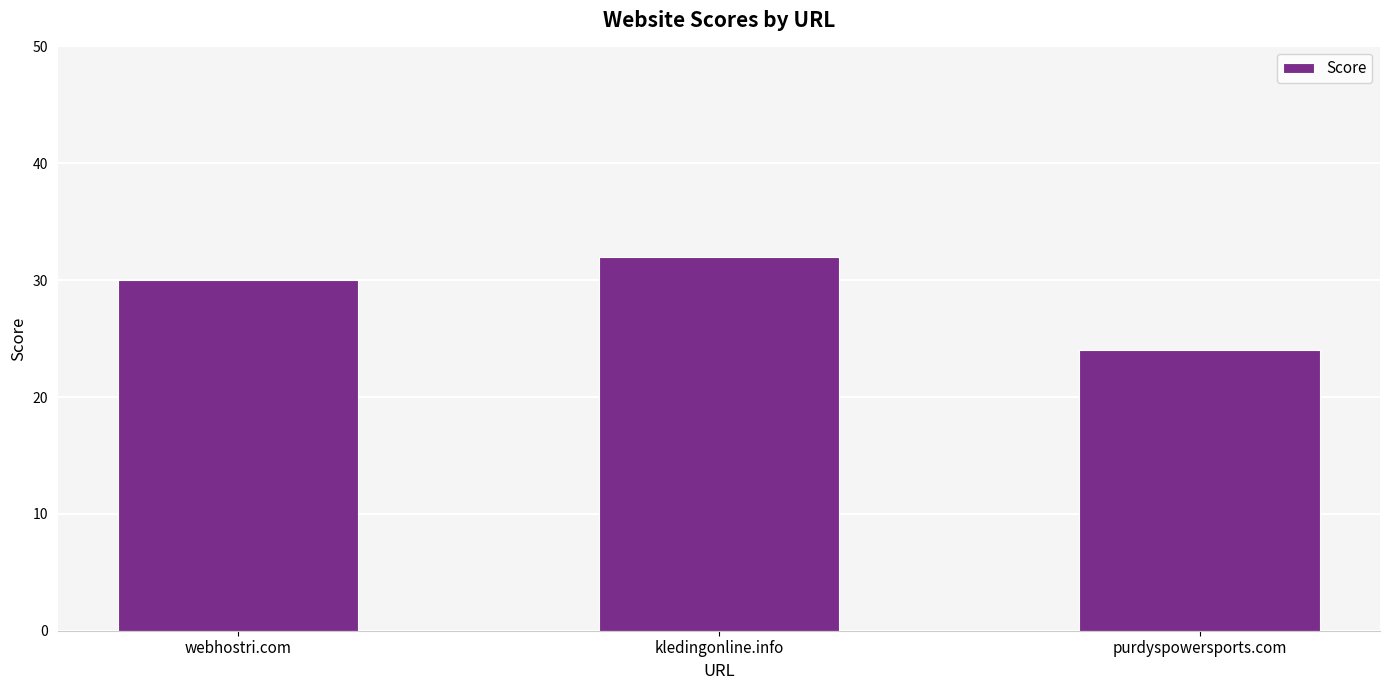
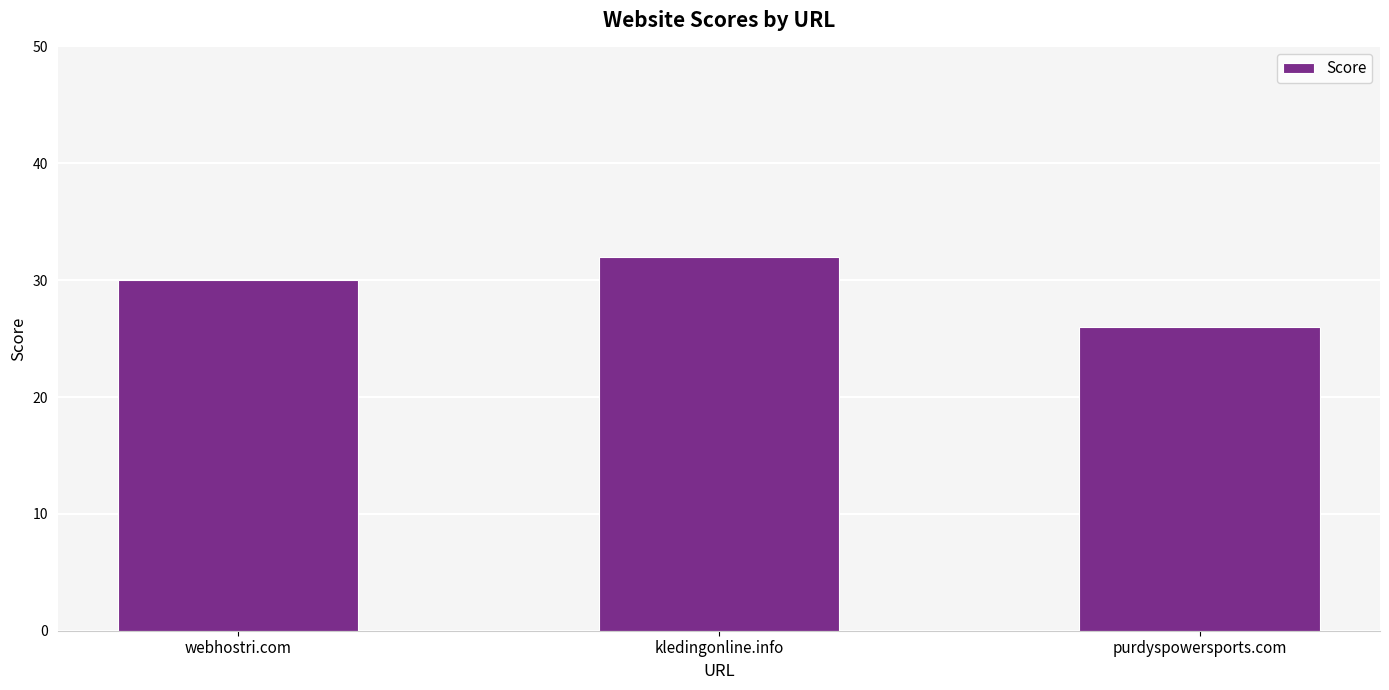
  {
    "webhostri.com": 30,
    "kledingonline.info": 32,
-   "purdyspowersports.com": 24
+   "purdyspowersports.com": 26
  }
